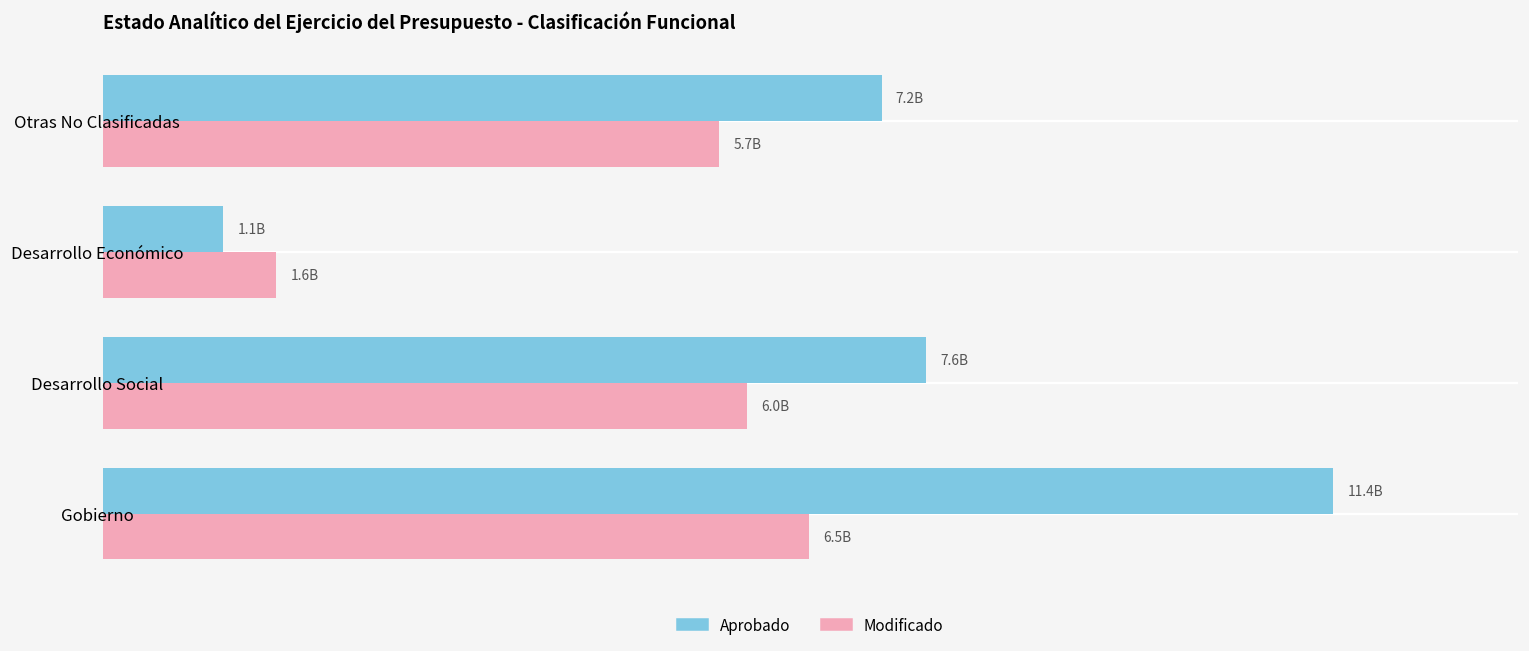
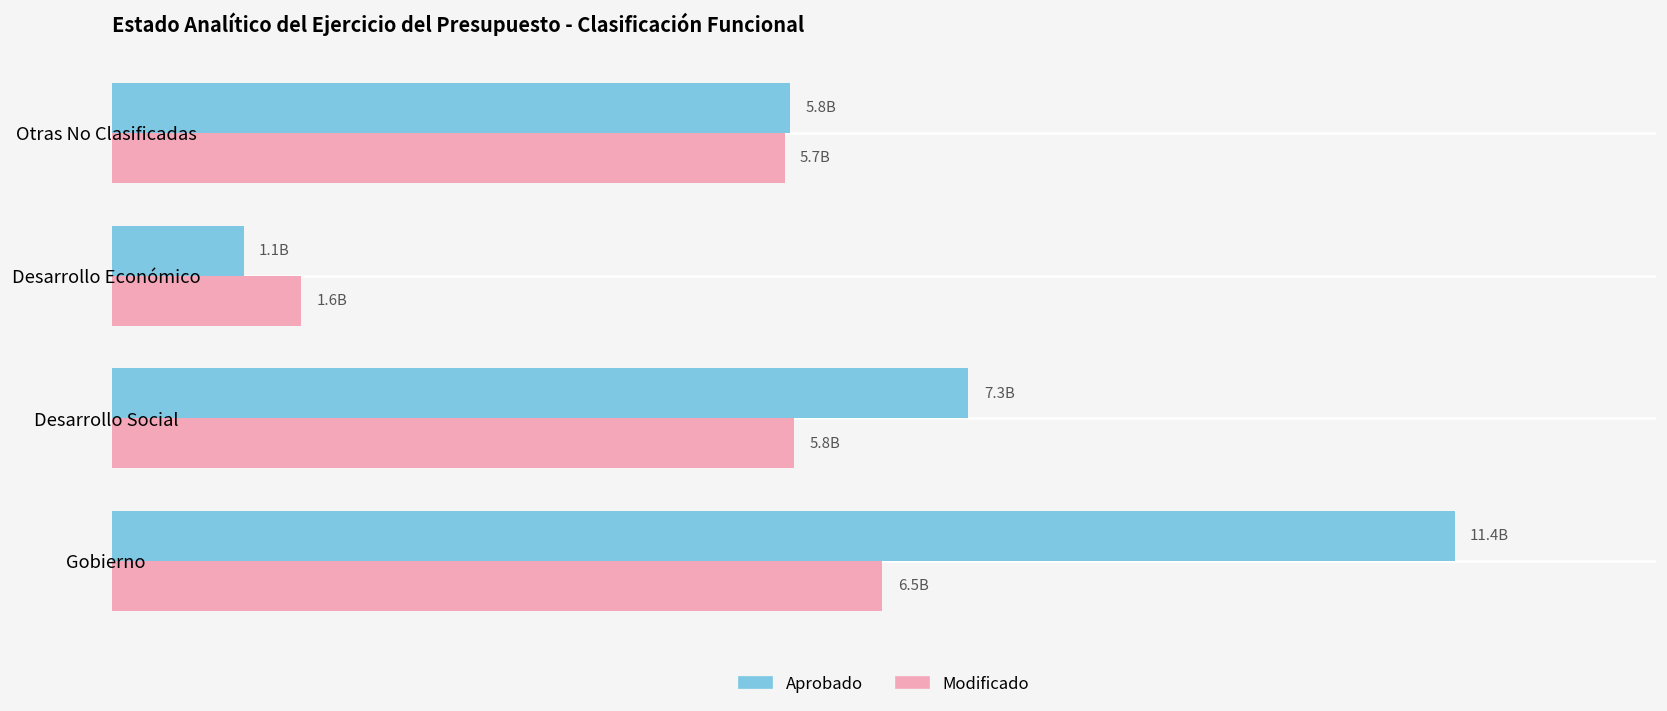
  {
    "Aprobado": {
-     "Otras No Clasificadas": "7.2B",
+     "Otras No Clasificadas": "5.8B",
      "Desarrollo Económico": "1.1B",
-     "Desarrollo Social": "7.6B",
+     "Desarrollo Social": "7.3B",
      "Gobierno": "11.4B"
    },
    "Modificado": {
      "Otras No Clasificadas": "5.7B",
      "Desarrollo Económico": "1.6B",
-     "Desarrollo Social": "6.0B",
+     "Desarrollo Social": "5.8B",
      "Gobierno": "6.5B"
    }
  }
